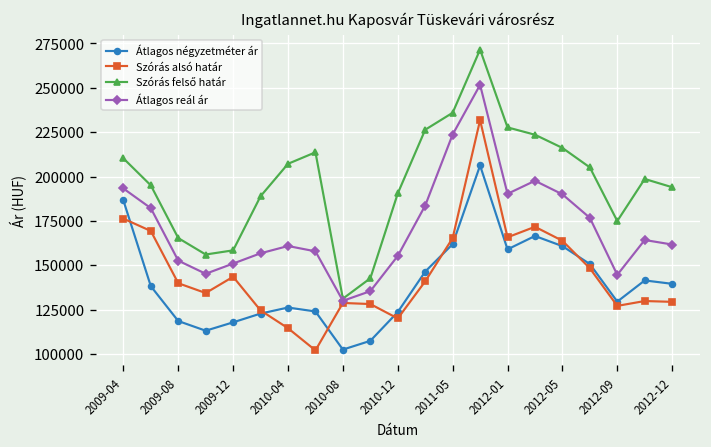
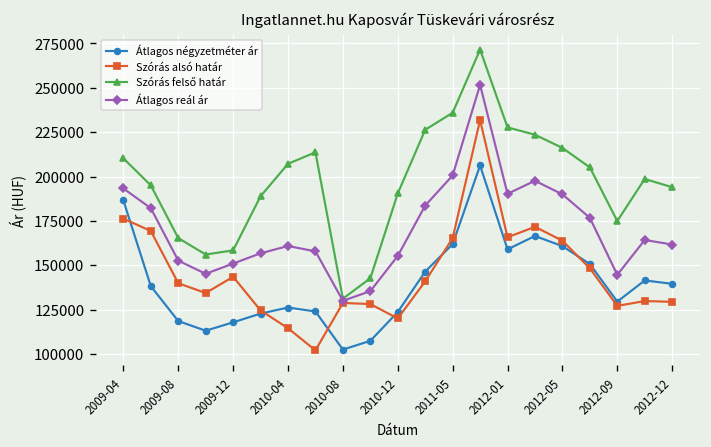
  {
    "Átlagos négyzetméter ár": {
      "2009-04": 187000,
      "2009-08": 119000,
      "2009-12": 118000,
      "2010-04": 126000,
      "2010-08": 102000,
      "2010-12": 124000,
      "2011-05": 162000,
      "2012-01": 159000,
      "2012-05": 161000,
      "2012-09": 130000,
      "2012-12": 140000
    },
    "Szórás alsó határ": {
      "2009-04": 176000,
      "2009-08": 140000,
      "2009-12": 144000,
      "2010-04": 115000,
      "2010-12": 120000,
      "2011-05": 165000,
      "2012-01": 166000,
      "2012-05": 164000,
      "2012-09": 127000,
      "2012-12": 129000
    },
    "Szórás felső határ": {
      "2009-04": 210000,
      "2009-08": 165000,
      "2009-12": 158000,
      "2010-04": 207000,
      "2010-12": 190000,
      "2011-05": 236000,
      "2012-01": 228000,
      "2012-05": 216000,
      "2012-09": 175000,
      "2012-12": 194000
    },
    "Átlagos reál ár": {
      "2009-04": 193000,
      "2009-08": 153000,
      "2009-12": 151000,
      "2010-04": 161000,
      "2010-12": 155000,
-     "2011-05": 224000,
+     "2011-05": 201000,
      "2012-01": 190000,
      "2012-05": 190000,
      "2012-09": 145000,
      "2012-12": 162000
    }
  }
